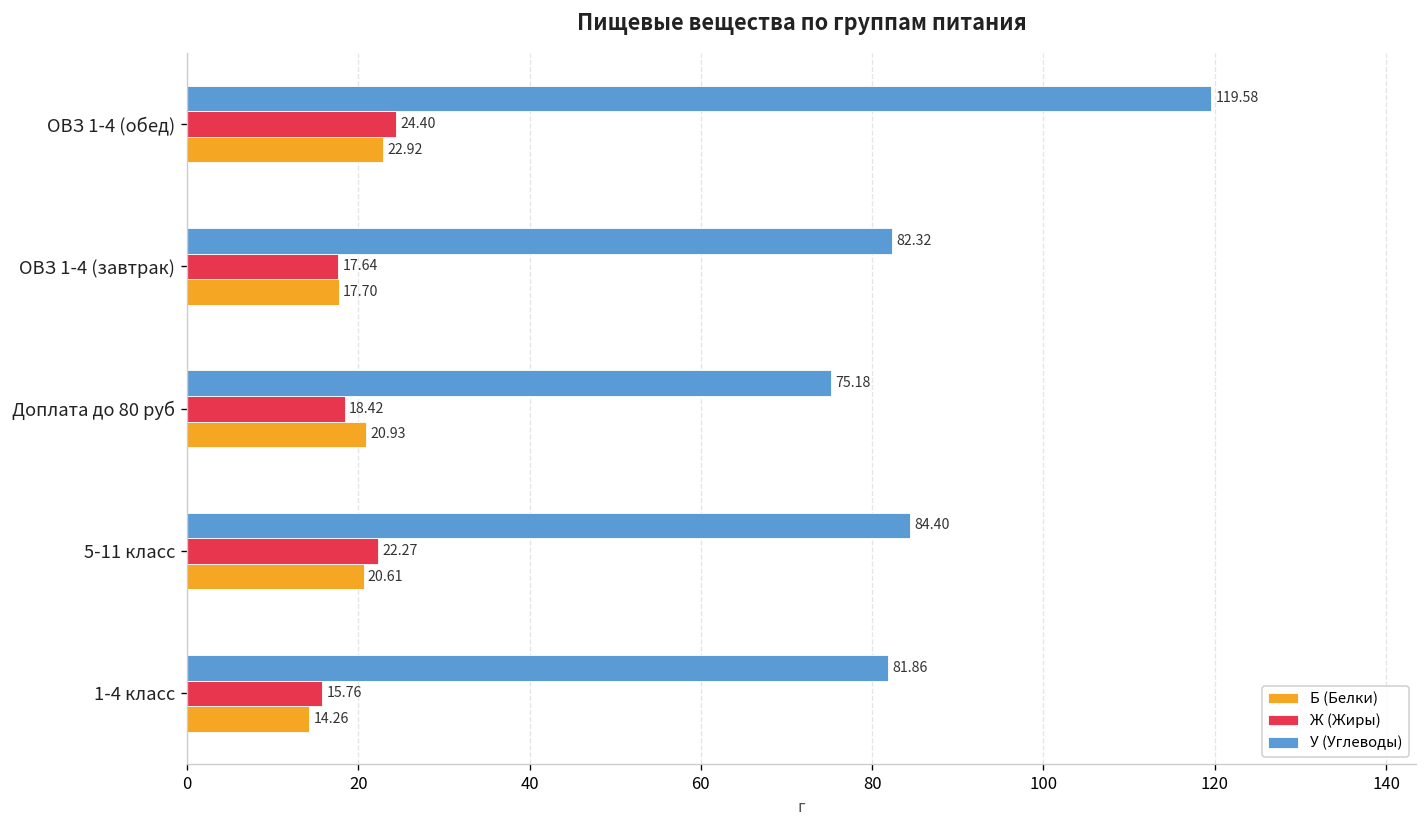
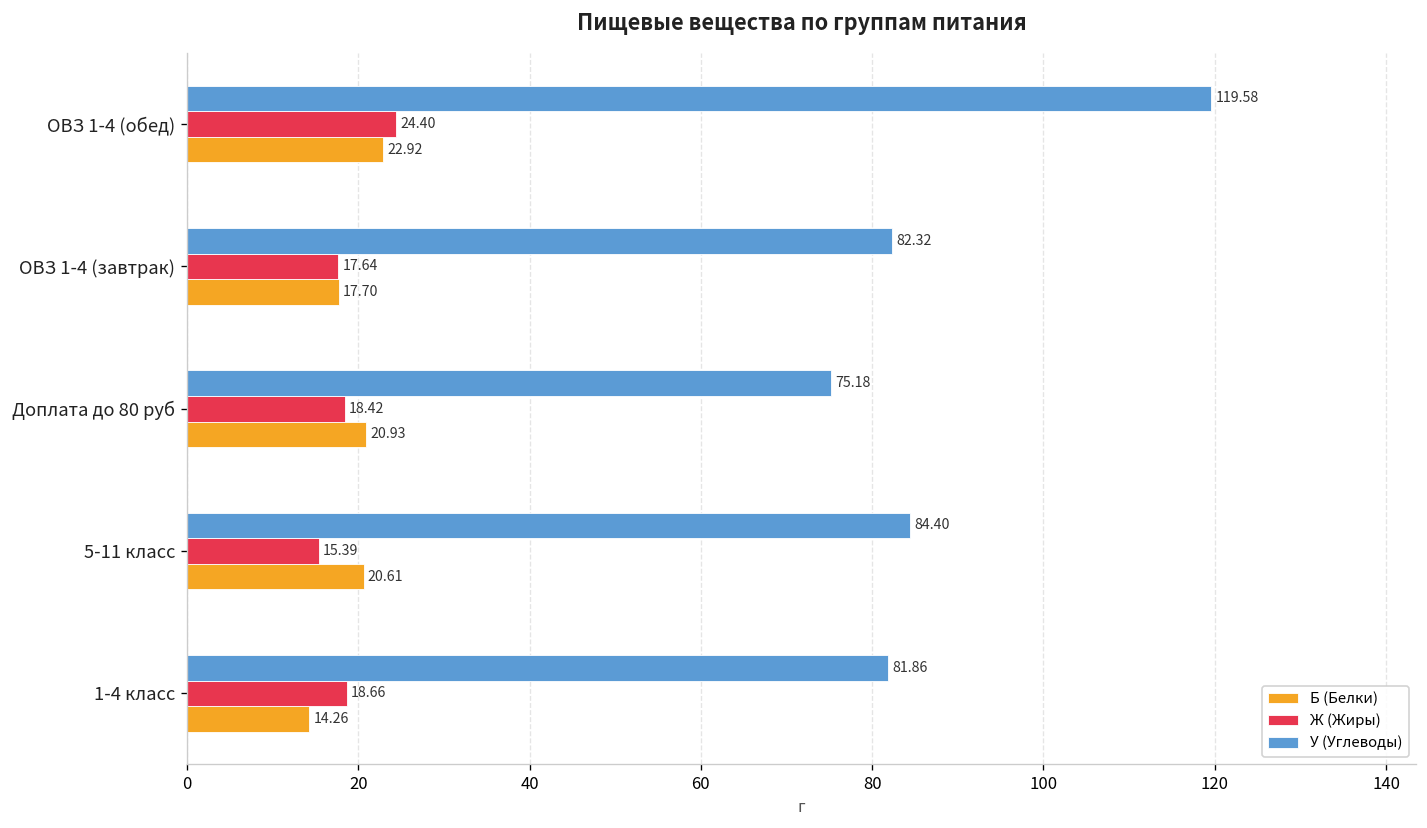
  {
    "Б (Белки)": {
      "ОВЗ 1-4 (обед)": 22.92,
      "ОВЗ 1-4 (завтрак)": 17.70,
      "Доплата до 80 руб": 20.93,
      "5-11 класс": 20.61,
      "1-4 класс": 14.26
    },
    "Ж (Жиры)": {
      "ОВЗ 1-4 (обед)": 24.40,
      "ОВЗ 1-4 (завтрак)": 17.64,
      "Доплата до 80 руб": 18.42,
-     "5-11 класс": 22.27,
-     "1-4 класс": 15.76
+     "5-11 класс": 15.39,
+     "1-4 класс": 18.66
    },
    "У (Углеводы)": {
      "ОВЗ 1-4 (обед)": 119.58,
      "ОВЗ 1-4 (завтрак)": 82.32,
      "Доплата до 80 руб": 75.18,
      "5-11 класс": 84.40,
      "1-4 класс": 81.86
    }
  }
